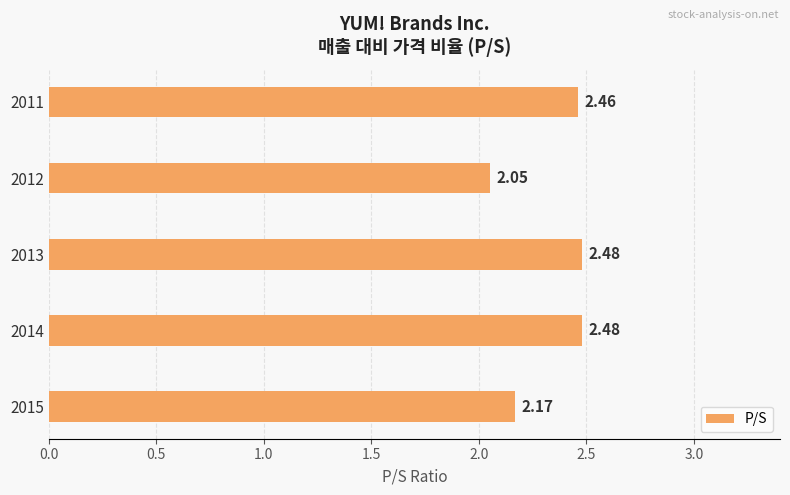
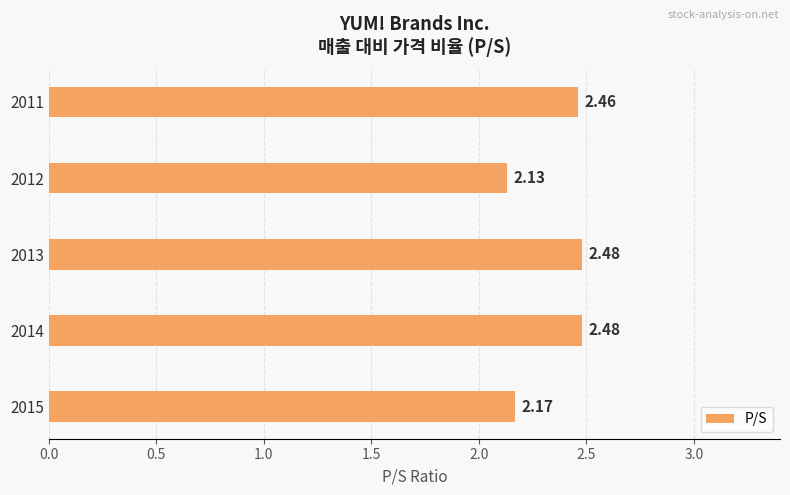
  {
    "2011": 2.46,
-   "2012": 2.05,
+   "2012": 2.13,
    "2013": 2.48,
    "2014": 2.48,
    "2015": 2.17
  }
